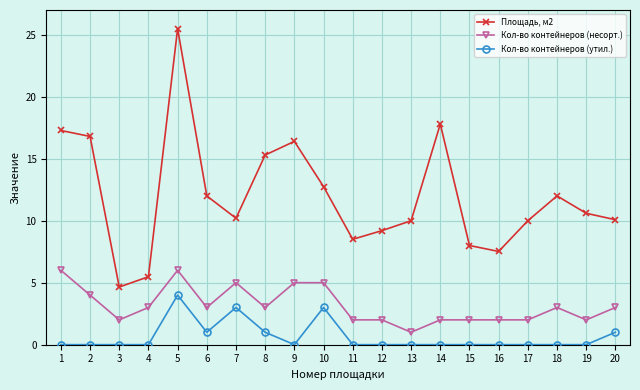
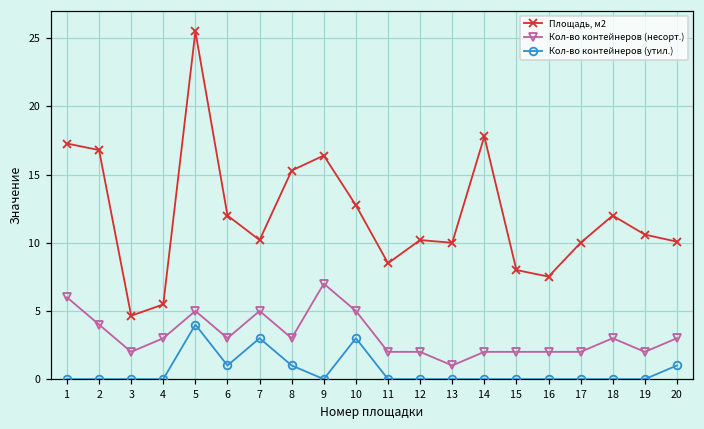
  {
    "Площадь, м2": {
      "1": 17.3,
      "2": 16.8,
      "3": 4.7,
      "4": 5.5,
      "5": 25.5,
      "6": 12.0,
      "7": 10.2,
      "8": 15.3,
      "9": 16.4,
      "10": 12.8,
      "11": 8.5,
-     "12": 9.2,
+     "12": 10.2,
      "13": 10.0,
      "14": 17.8,
      "15": 8.0,
      "16": 7.5,
      "17": 10.0,
      "18": 12.0,
      "19": 10.6,
      "20": 10.1
    },
    "Кол-во контейнеров (несорт.)": {
      "1": 6,
      "2": 4,
      "3": 2,
      "4": 3,
-     "5": 6,
+     "5": 5,
      "6": 3,
      "7": 5,
      "8": 3,
-     "9": 5,
+     "9": 7,
      "10": 5,
      "11": 2,
      "12": 2,
      "13": 1,
      "14": 2,
      "15": 2,
      "16": 2,
      "17": 2,
      "18": 3,
      "19": 2,
      "20": 3
    },
    "Кол-во контейнеров (утил.)": {
      "1": 0.0,
      "2": 0.0,
      "3": 0.0,
      "4": 0.0,
      "5": 4.0,
      "6": 1.0,
      "7": 3.0,
      "8": 1.0,
      "9": 0.0,
      "10": 3.0,
      "11": 0.0,
      "12": 0.0,
      "13": 0.0,
      "14": 0.0,
      "15": 0.0,
      "16": 0.0,
      "17": 0.0,
      "18": 0.0,
      "19": 0.0,
      "20": 1.0
    }
  }
